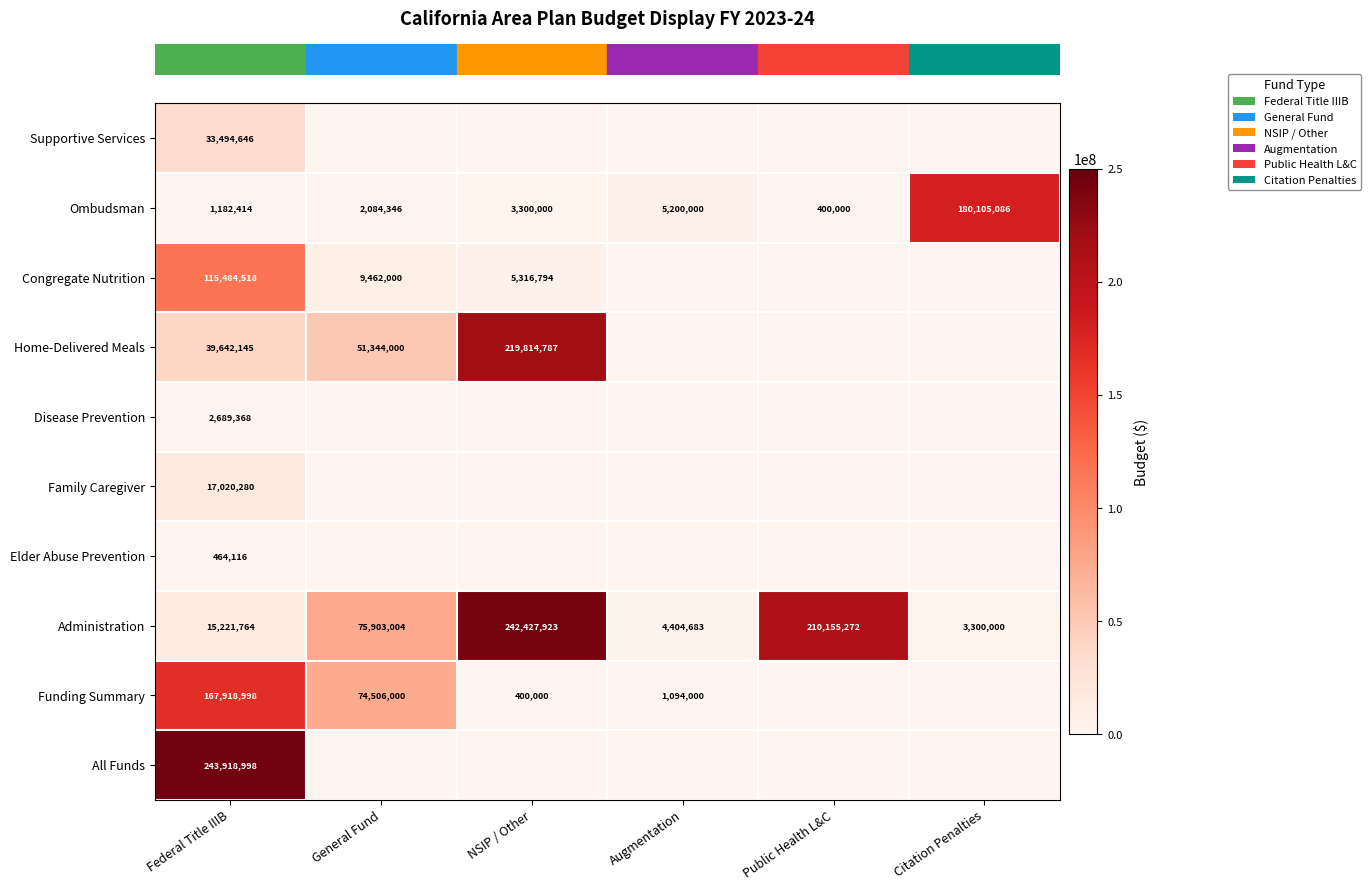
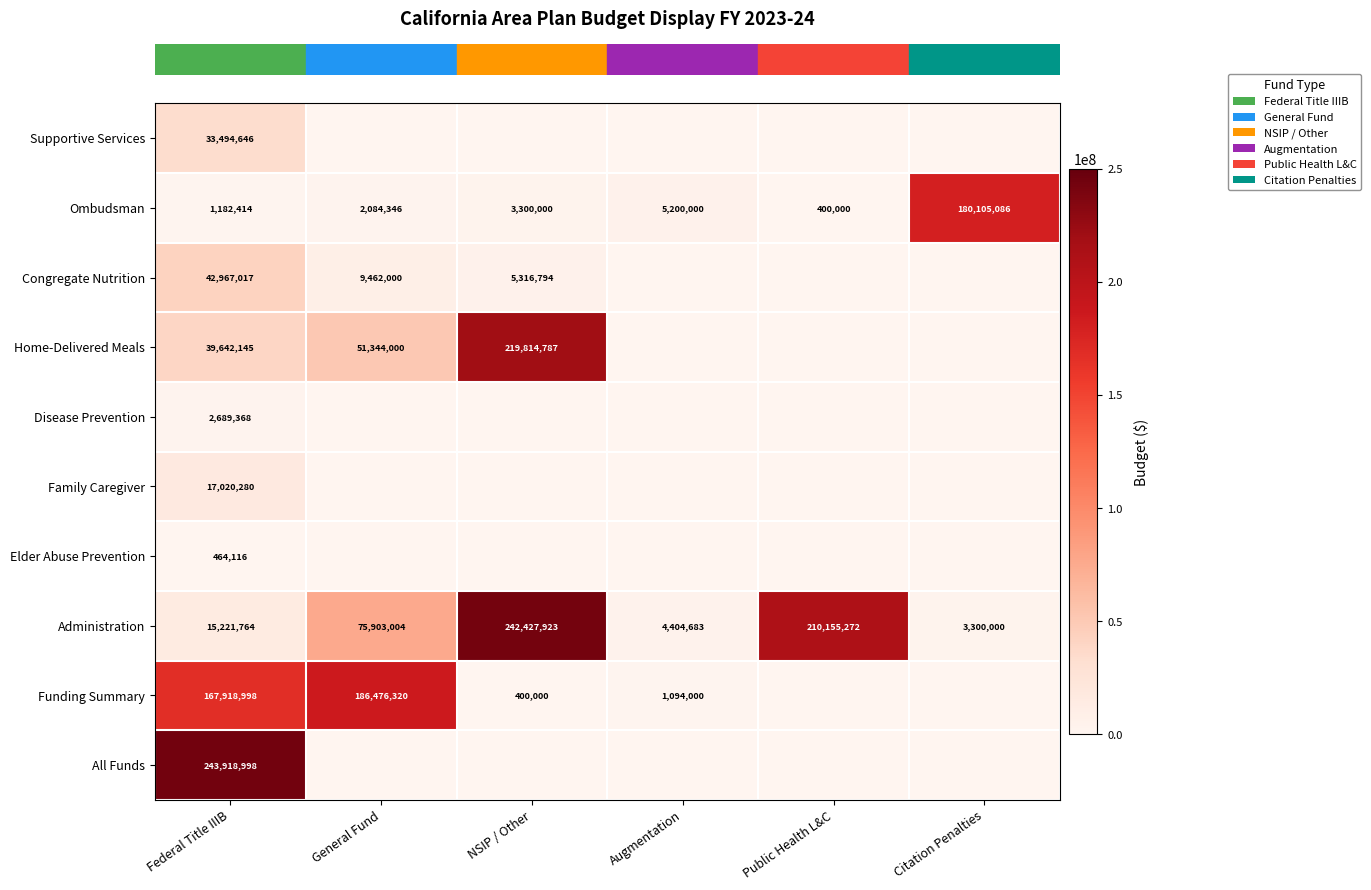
  {
    "Supportive Services": {
      "Federal Title IIIB": "33,494,646"
    },
    "Ombudsman": {
      "Federal Title IIIB": "1,182,414",
      "General Fund": "2,084,346",
      "NSIP / Other": "3,300,000",
      "Augmentation": "5,200,000",
      "Public Health L&C": "400,000",
      "Citation Penalties": "180,105,086"
    },
    "Congregate Nutrition": {
-     "Federal Title IIIB": "115,484,518",
+     "Federal Title IIIB": "42,967,017",
      "General Fund": "9,462,000",
      "NSIP / Other": "5,316,794"
    },
    "Home-Delivered Meals": {
      "Federal Title IIIB": "39,642,145",
      "General Fund": "51,344,000",
      "NSIP / Other": "219,814,787"
    },
    "Disease Prevention": {
      "Federal Title IIIB": "2,689,368"
    },
    "Family Caregiver": {
      "Federal Title IIIB": "17,020,280"
    },
    "Elder Abuse Prevention": {
      "Federal Title IIIB": "464,116"
    },
    "Administration": {
      "Federal Title IIIB": "15,221,764",
      "General Fund": "75,903,004",
      "NSIP / Other": "242,427,923",
      "Augmentation": "4,404,683",
      "Public Health L&C": "210,155,272",
      "Citation Penalties": "3,300,000"
    },
    "Funding Summary": {
      "Federal Title IIIB": "167,918,998",
-     "General Fund": "74,506,000",
+     "General Fund": "186,476,320",
      "NSIP / Other": "400,000",
      "Augmentation": "1,094,000"
    },
    "All Funds": {
      "Federal Title IIIB": "243,918,998"
    }
  }
